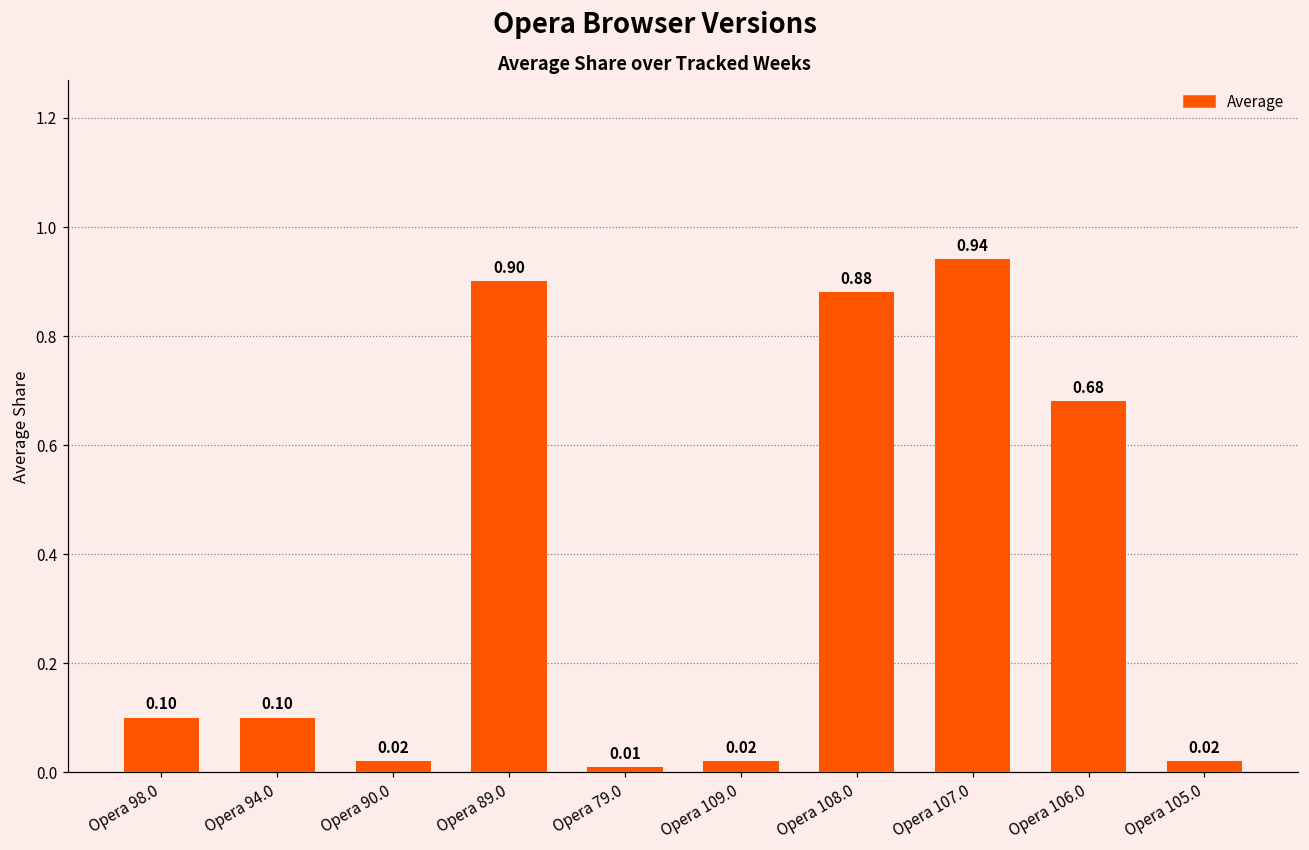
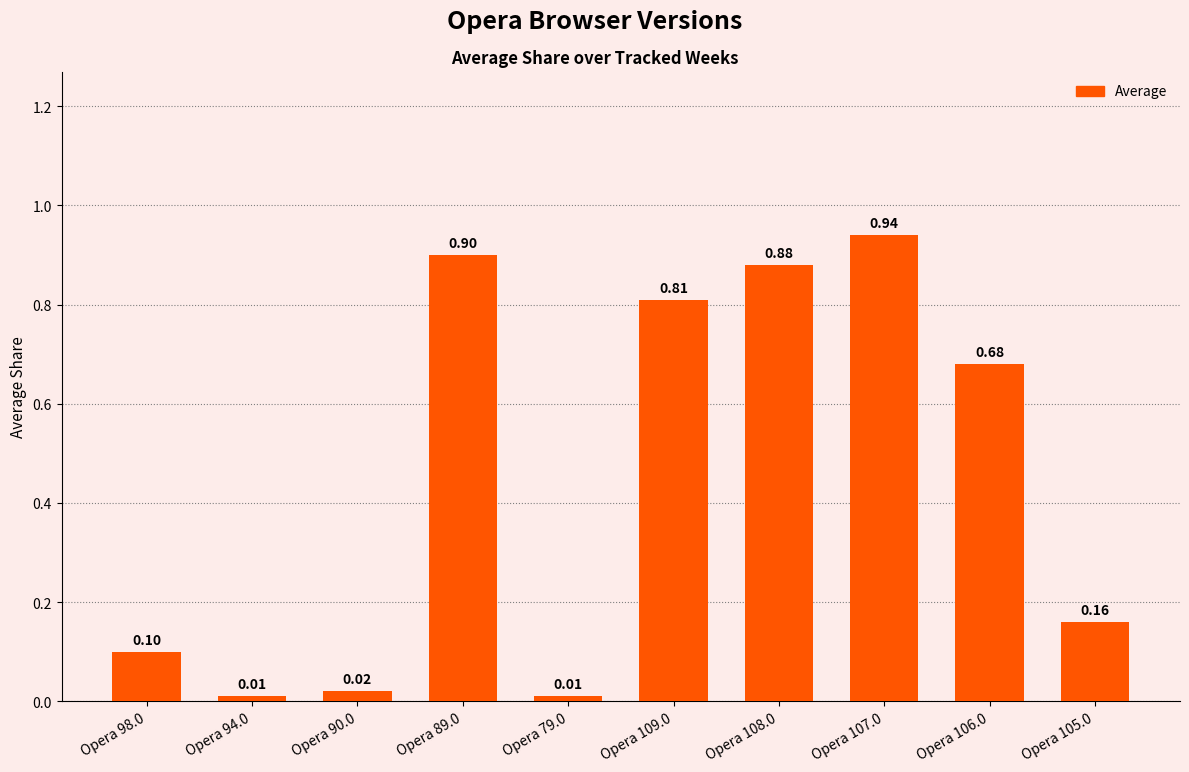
  {
    "Opera 98.0": 0.10,
-   "Opera 94.0": 0.10,
+   "Opera 94.0": 0.01,
    "Opera 90.0": 0.02,
    "Opera 89.0": 0.90,
    "Opera 79.0": 0.01,
-   "Opera 109.0": 0.02,
+   "Opera 109.0": 0.81,
    "Opera 108.0": 0.88,
    "Opera 107.0": 0.94,
    "Opera 106.0": 0.68,
-   "Opera 105.0": 0.02
+   "Opera 105.0": 0.16
  }
